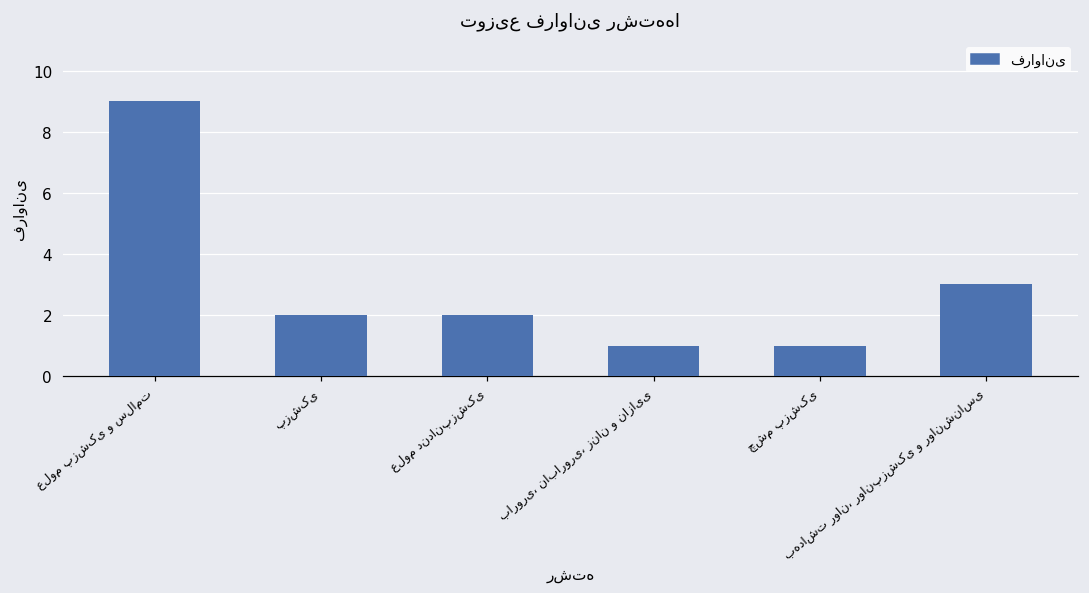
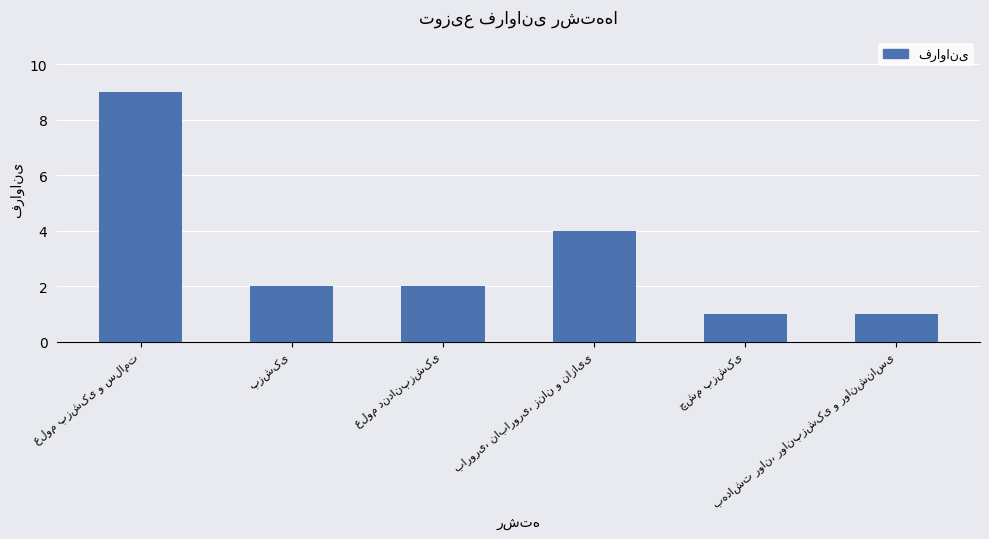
  {
    "علوم پزشکی و سلامت": 9,
    "پزشکی": 2,
    "علوم دندانپزشکی": 2,
-   "باروری، ناباروری، زنان و نازایی": 1,
+   "باروری، ناباروری، زنان و نازایی": 4,
    "چشم پزشکی": 1,
-   "بهداشت روان، روانپزشکی و روانشناسی": 3
+   "بهداشت روان، روانپزشکی و روانشناسی": 1
  }
